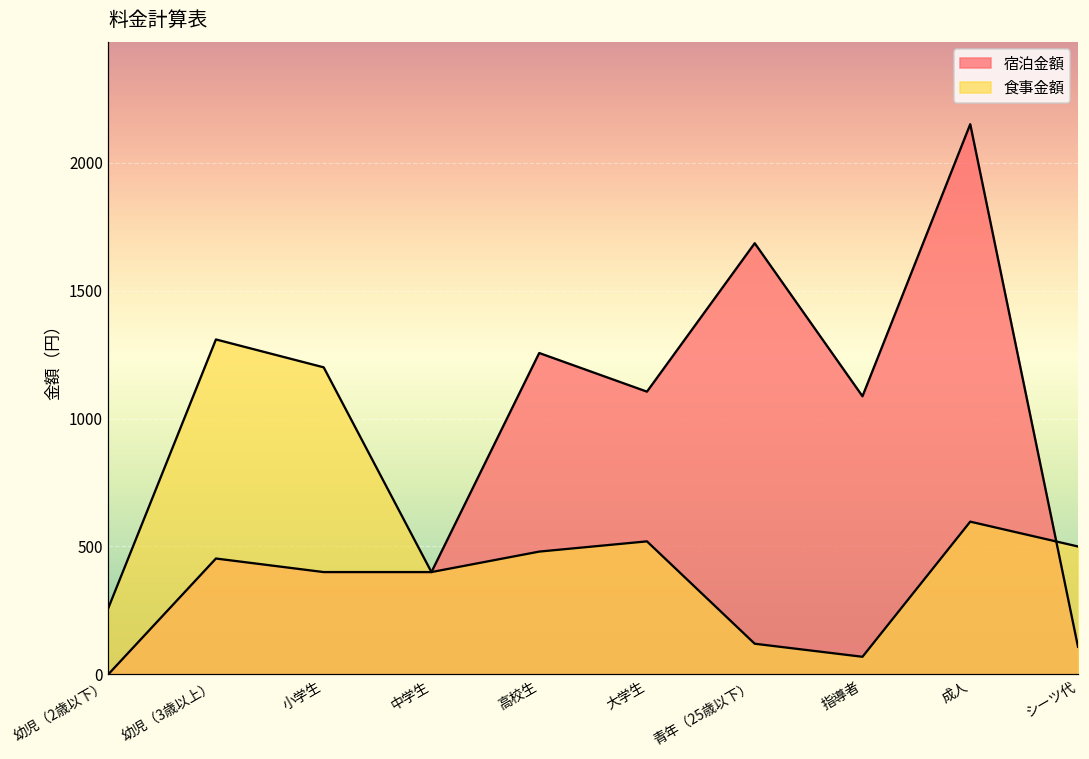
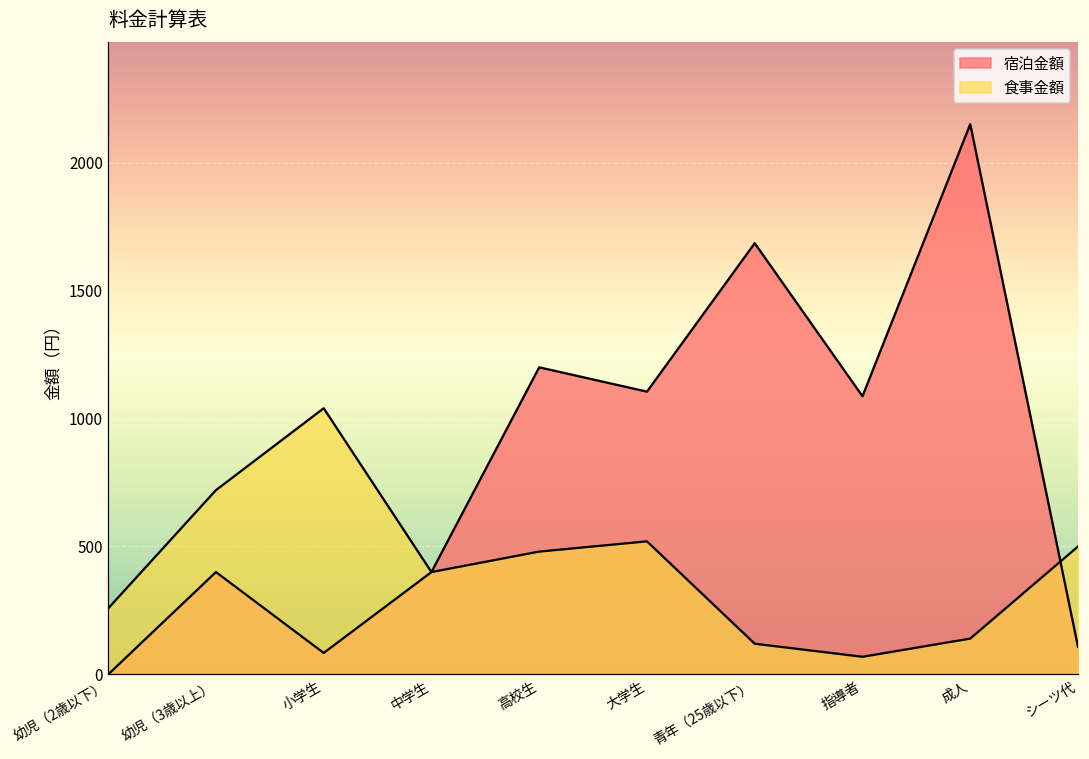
  {
    "宿泊金額": {
      "幼児（2歳以下）": 0,
-     "幼児（3歳以上）": 450,
-     "小学生": 400,
-     "高校生": 1260,
+     "幼児（3歳以上）": 400,
+     "小学生": 80,
+     "高校生": 1200,
      "大学生": 1110,
      "青年（25歳以下）": 1690,
      "指導者": 1090,
      "成人": 2150,
      "シーツ代": 110
    },
    "食事金額": {
      "幼児（2歳以下）": 260,
-     "幼児（3歳以上）": 1310,
-     "小学生": 1200,
+     "幼児（3歳以上）": 720,
+     "小学生": 1040,
      "高校生": 480,
      "大学生": 520,
      "青年（25歳以下）": 120,
      "指導者": 70,
-     "成人": 600,
+     "成人": 140,
      "シーツ代": 500
    }
  }
